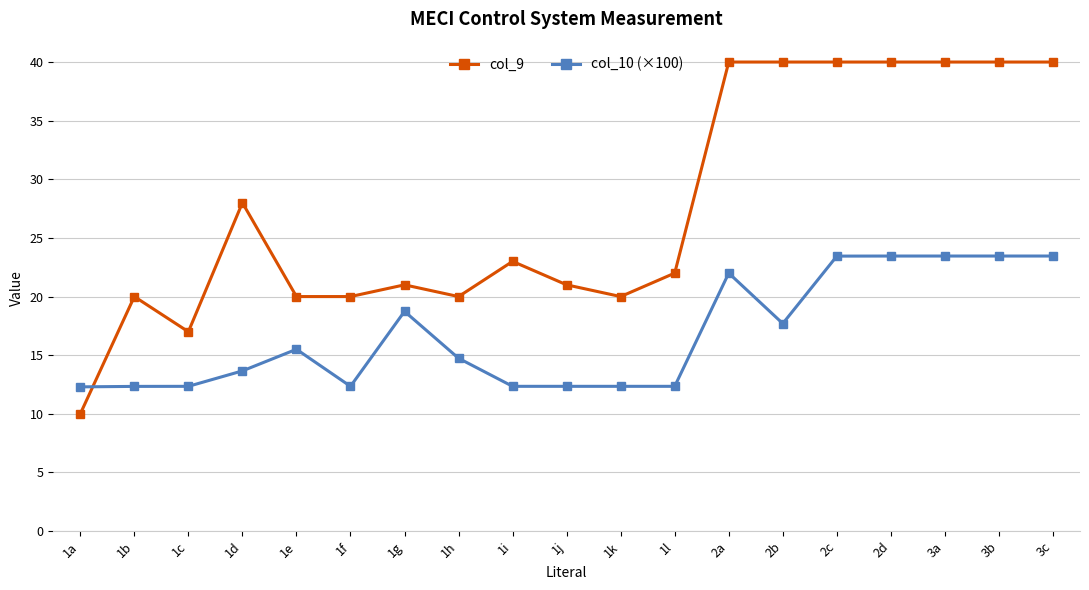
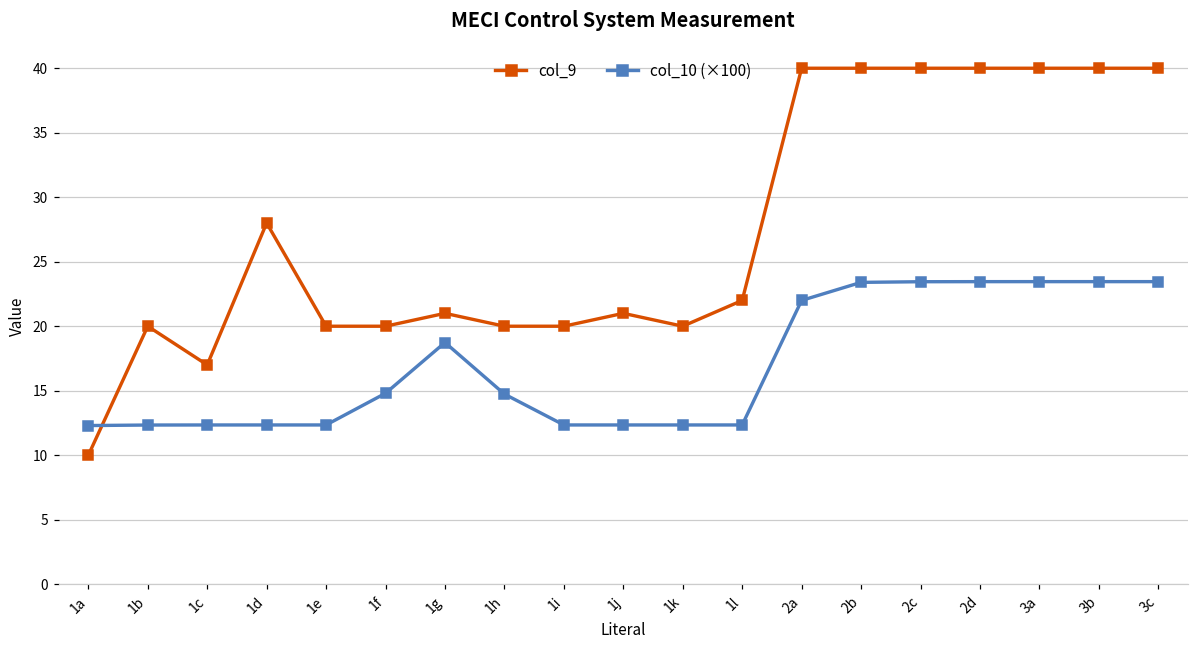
  {
    "col_9": {
      "1a": 10,
      "1b": 20,
      "1c": 17,
      "1d": 28,
      "1e": 20,
      "1f": 20,
      "1g": 21,
      "1h": 20,
-     "1i": 23,
+     "1i": 20,
      "1j": 21,
      "1k": 20,
      "1l": 22,
      "2a": 40,
      "2b": 40,
      "2c": 40,
      "2d": 40,
      "3a": 40,
      "3b": 40,
      "3c": 40
    },
    "col_10 (×100)": {
      "1a": 12.3,
      "1b": 12.3,
      "1c": 12.3,
-     "1d": 13.7,
-     "1e": 15.5,
-     "1f": 12.3,
+     "1d": 12.3,
+     "1e": 12.3,
+     "1f": 14.8,
      "1g": 18.7,
      "1h": 14.7,
      "1i": 12.3,
      "1j": 12.3,
      "1k": 12.3,
      "1l": 12.3,
      "2a": 22.0,
-     "2b": 17.7,
+     "2b": 23.4,
      "2c": 23.5,
      "2d": 23.5,
      "3a": 23.5,
      "3b": 23.5,
      "3c": 23.5
    }
  }
